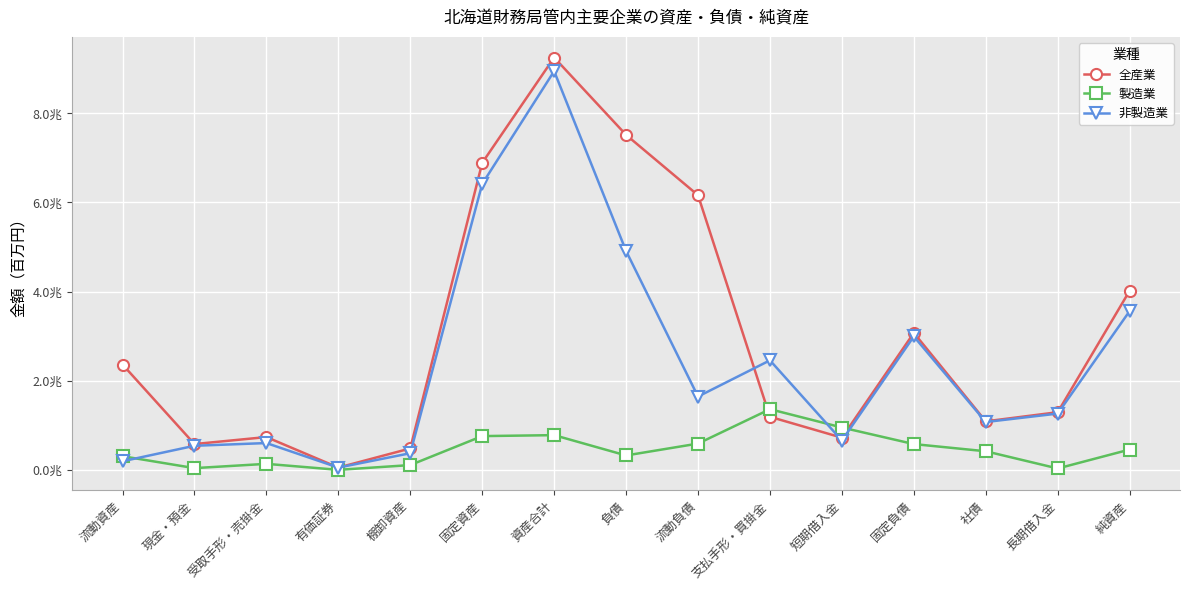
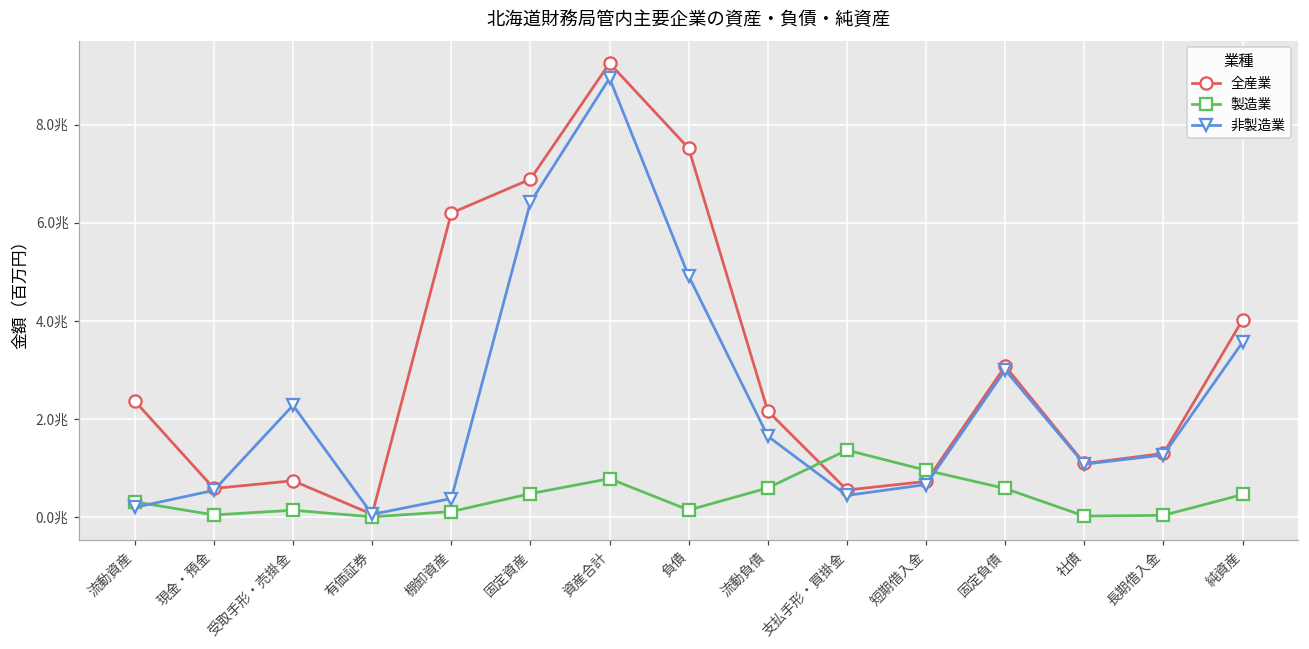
  {
    "全産業": {
      "流動資産": "2.4兆",
      "受取手形・売掛金": "0.7兆",
-     "棚卸資産": "0.5兆",
+     "棚卸資産": "6.2兆",
      "固定資産": "6.9兆",
      "資産合計": "9.3兆",
      "負債": "7.5兆",
-     "流動負債": "6.2兆",
-     "支払手形・買掛金": "1.2兆",
+     "流動負債": "2.2兆",
+     "支払手形・買掛金": "0.5兆",
      "短期借入金": "0.7兆",
      "固定負債": "3.1兆",
      "純資産": "4.0兆"
    },
    "製造業": {
      "流動資産": "0.3兆",
      "現金・預金": "0.0兆",
      "受取手形・売掛金": "0.1兆",
      "棚卸資産": "0.1兆",
-     "固定資産": "0.8兆",
+     "固定資産": "0.5兆",
      "資産合計": "0.8兆",
-     "負債": "0.3兆",
+     "負債": "0.1兆",
      "流動負債": "0.6兆",
      "支払手形・買掛金": "1.4兆",
      "短期借入金": "0.9兆",
      "固定負債": "0.6兆",
-     "社債": "0.4兆",
+     "社債": "0.0兆",
      "長期借入金": "0.0兆",
      "純資産": "0.5兆"
    },
    "非製造業": {
      "流動資産": "0.2兆",
-     "受取手形・売掛金": "0.6兆",
+     "受取手形・売掛金": "2.3兆",
      "棚卸資産": "0.4兆",
      "固定資産": "6.4兆",
      "資産合計": "8.9兆",
      "負債": "4.9兆",
      "流動負債": "1.6兆",
-     "支払手形・買掛金": "2.5兆",
+     "支払手形・買掛金": "0.4兆",
      "短期借入金": "0.7兆",
      "固定負債": "3.0兆",
      "純資産": "3.6兆"
    }
  }
